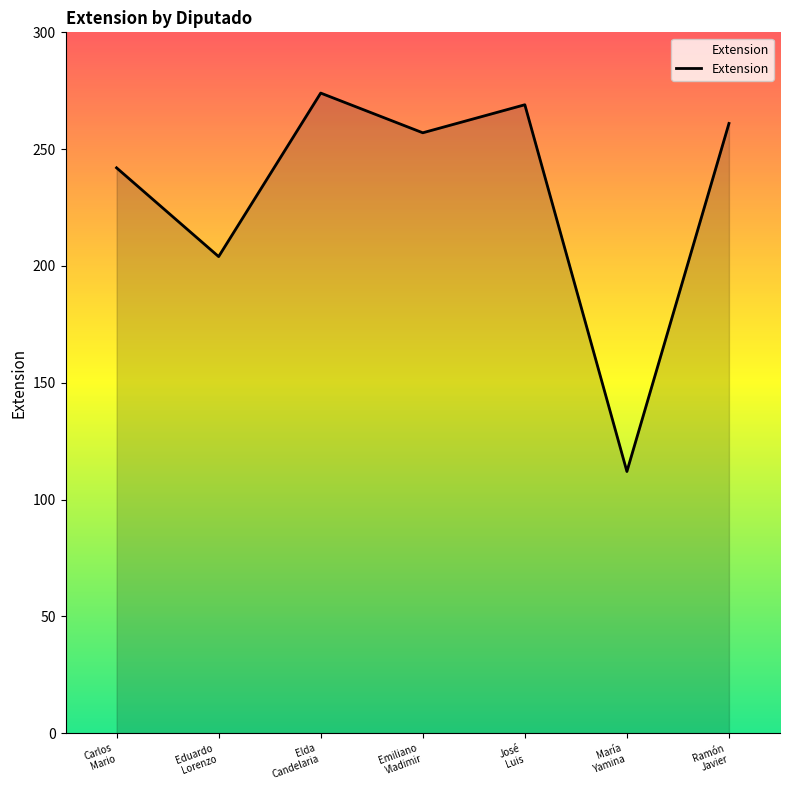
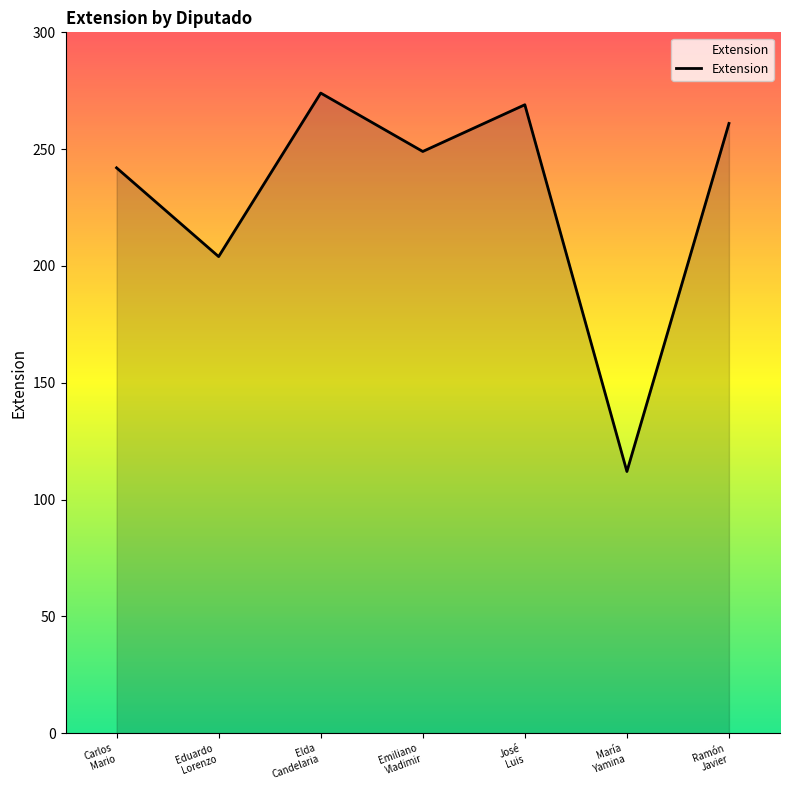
  {
    "Carlos Mario": 242,
    "Eduardo Lorenzo": 204,
    "Elda Candelaria": 274,
-   "Emiliano Vladimir": 257,
+   "Emiliano Vladimir": 249,
    "José Luis": 269,
    "María Yamina": 112,
    "Ramón Javier": 261
  }
